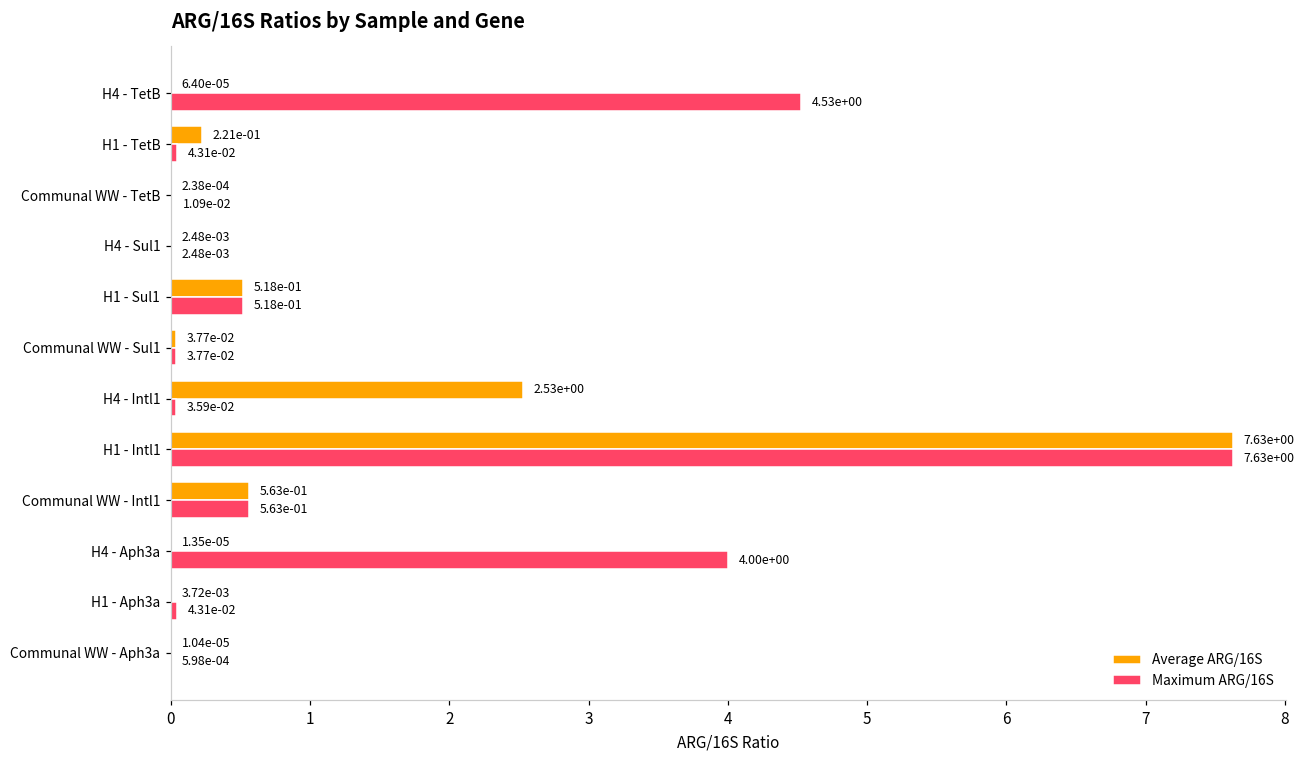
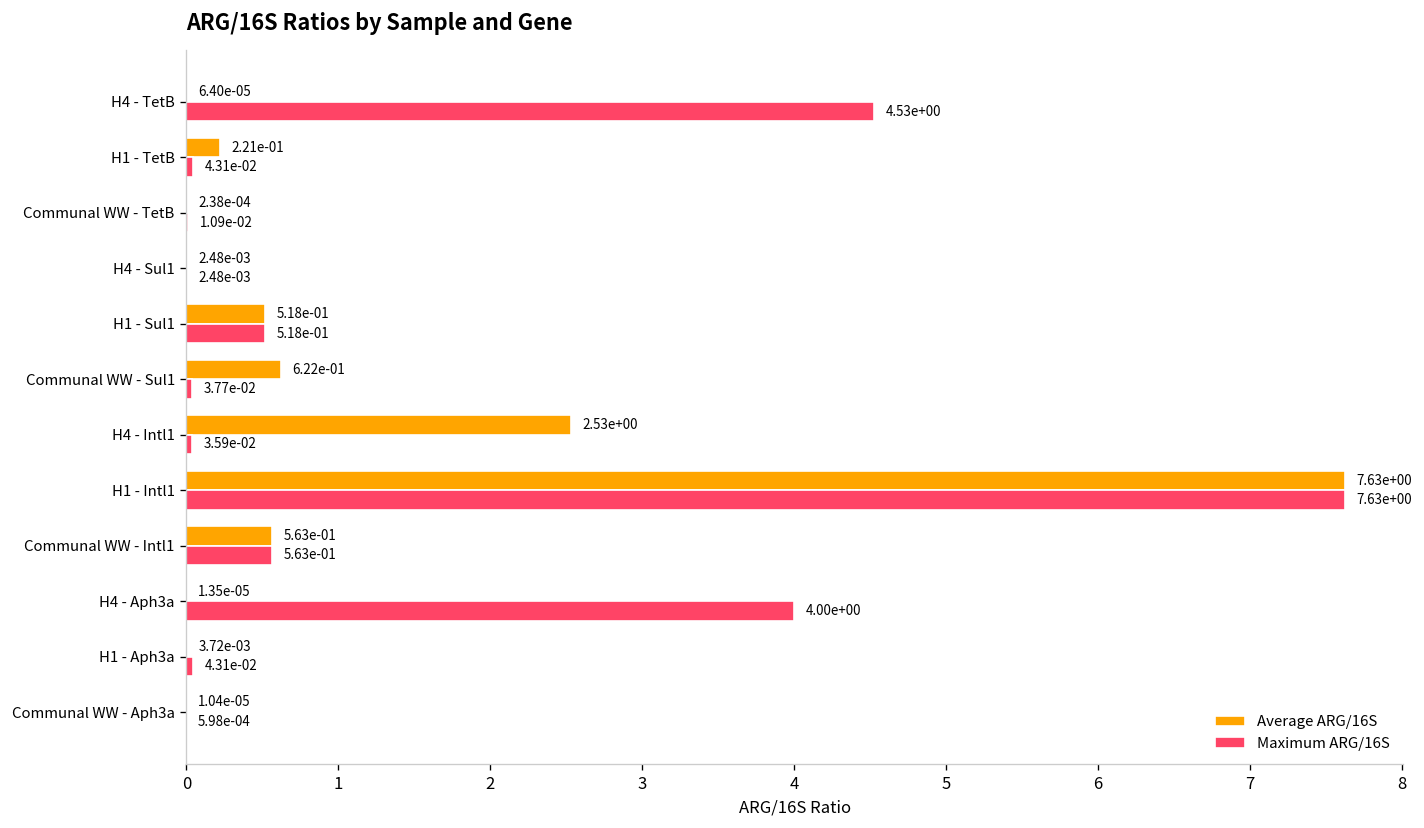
  {
    "Average ARG/16S": {
      "H4 - TetB": "6.40e-05",
      "H1 - TetB": "2.21e-01",
      "Communal WW - TetB": "2.38e-04",
      "H4 - Sul1": "2.48e-03",
      "H1 - Sul1": "5.18e-01",
-     "Communal WW - Sul1": "3.77e-02",
+     "Communal WW - Sul1": "6.22e-01",
      "H4 - Intl1": "2.53e+00",
      "H1 - Intl1": "7.63e+00",
      "Communal WW - Intl1": "5.63e-01",
      "H4 - Aph3a": "1.35e-05",
      "H1 - Aph3a": "3.72e-03",
      "Communal WW - Aph3a": "1.04e-05"
    },
    "Maximum ARG/16S": {
      "H4 - TetB": "4.53e+00",
      "H1 - TetB": "4.31e-02",
      "Communal WW - TetB": "1.09e-02",
      "H4 - Sul1": "2.48e-03",
      "H1 - Sul1": "5.18e-01",
      "Communal WW - Sul1": "3.77e-02",
      "H4 - Intl1": "3.59e-02",
      "H1 - Intl1": "7.63e+00",
      "Communal WW - Intl1": "5.63e-01",
      "H4 - Aph3a": "4.00e+00",
      "H1 - Aph3a": "4.31e-02",
      "Communal WW - Aph3a": "5.98e-04"
    }
  }
